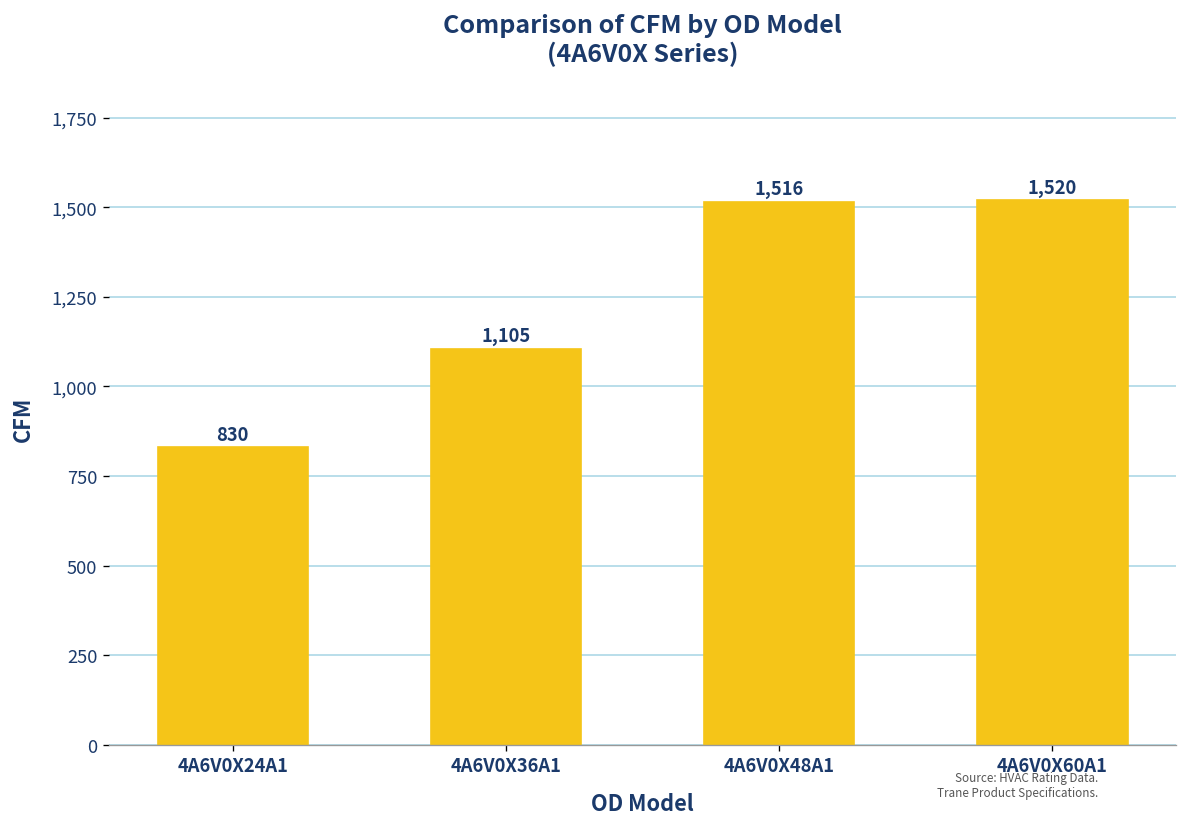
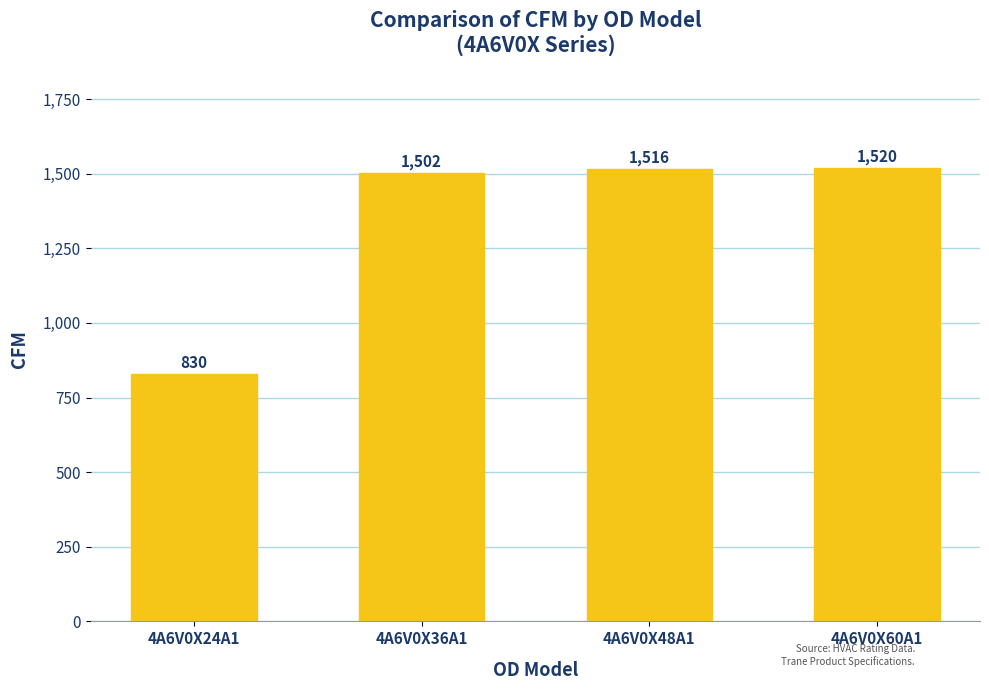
  {
    "4A6V0X24A1": "830",
-   "4A6V0X36A1": "1,105",
+   "4A6V0X36A1": "1,502",
    "4A6V0X48A1": "1,516",
    "4A6V0X60A1": "1,520"
  }
